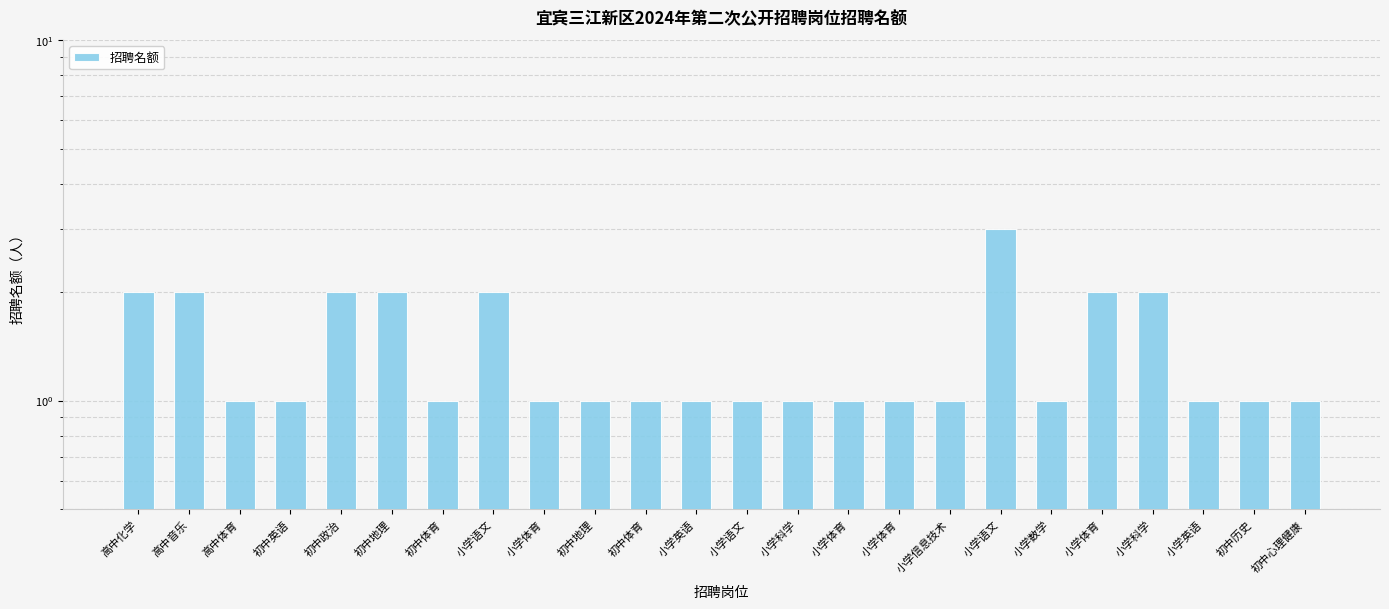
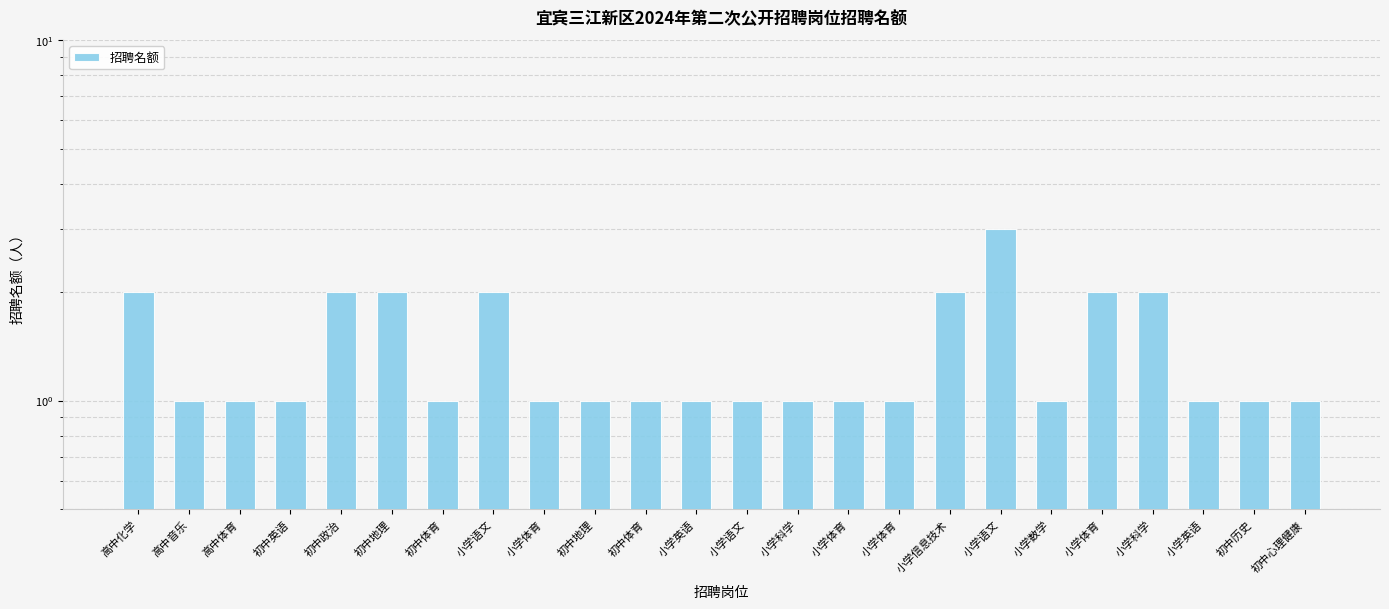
  {
    "高中化学": 2,
-   "高中音乐": 2,
+   "高中音乐": 1,
    "高中体育": 1,
    "初中英语": 1,
    "初中政治": 2,
-   "小学信息技术": 1,
+   "小学信息技术": 2,
    "小学数学": 1,
    "初中历史": 1,
    "初中心理健康": 1
  }
